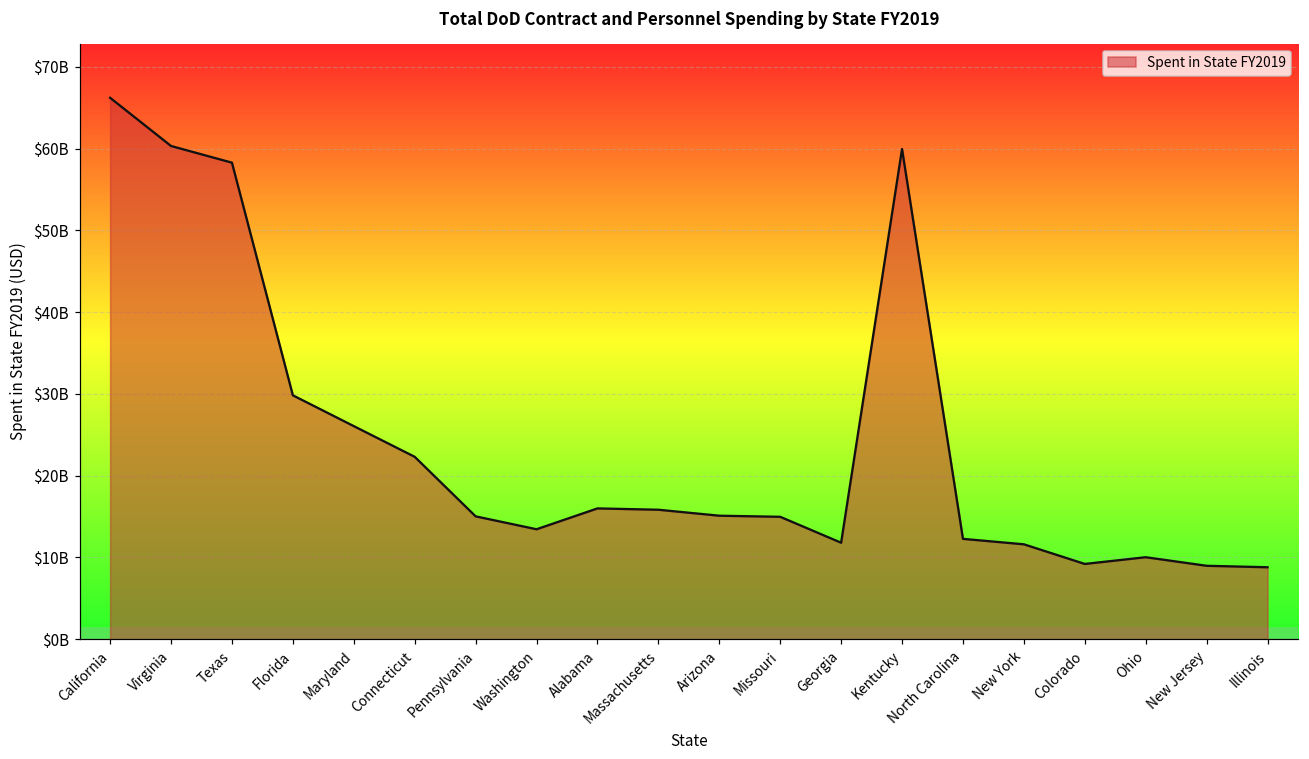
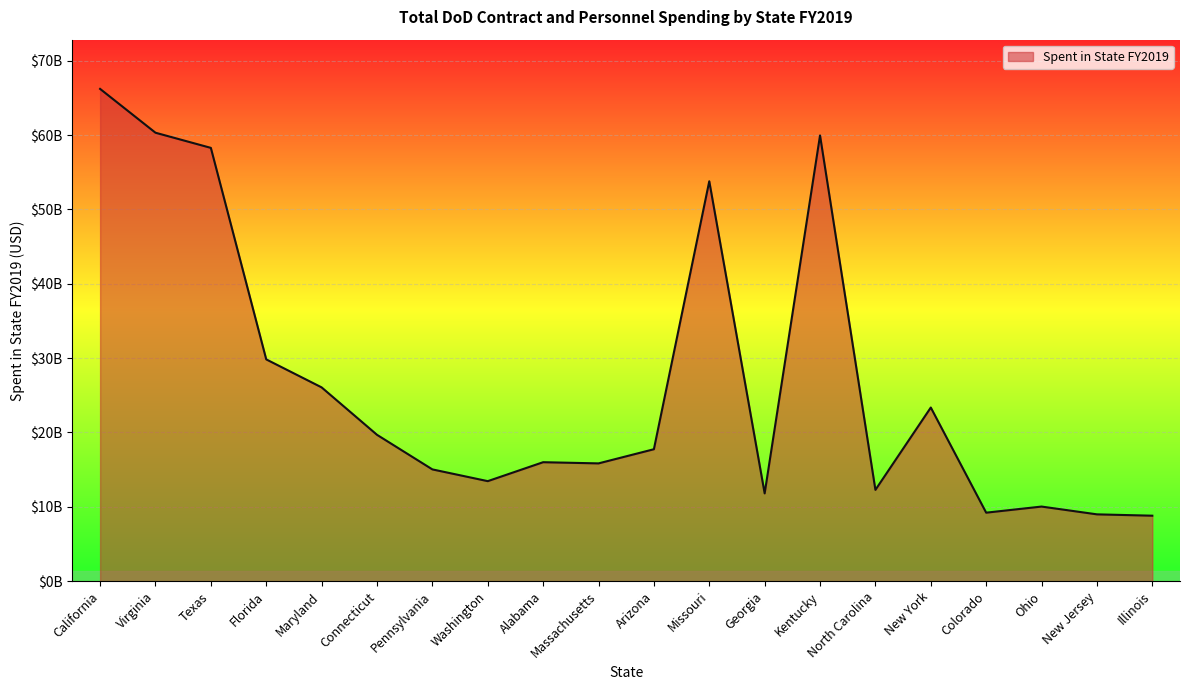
  {
    "California": "$66000000000",
    "Virginia": "$60000000000",
    "Texas": "$58000000000",
    "Florida": "$30000000000",
    "Maryland": "$26000000000",
-   "Connecticut": "$22000000000",
+   "Connecticut": "$20000000000",
    "Pennsylvania": "$15000000000",
    "Washington": "$13000000000",
    "Alabama": "$16000000000",
    "Massachusetts": "$16000000000",
-   "Arizona": "$15000000000",
-   "Missouri": "$15000000000",
+   "Arizona": "$18000000000",
+   "Missouri": "$54000000000",
    "Georgia": "$12000000000",
    "Kentucky": "$60000000000",
    "North Carolina": "$12000000000",
-   "New York": "$12000000000",
+   "New York": "$23000000000",
    "Colorado": "$9000000000",
    "Ohio": "$10000000000",
    "New Jersey": "$9000000000",
    "Illinois": "$9000000000"
  }
